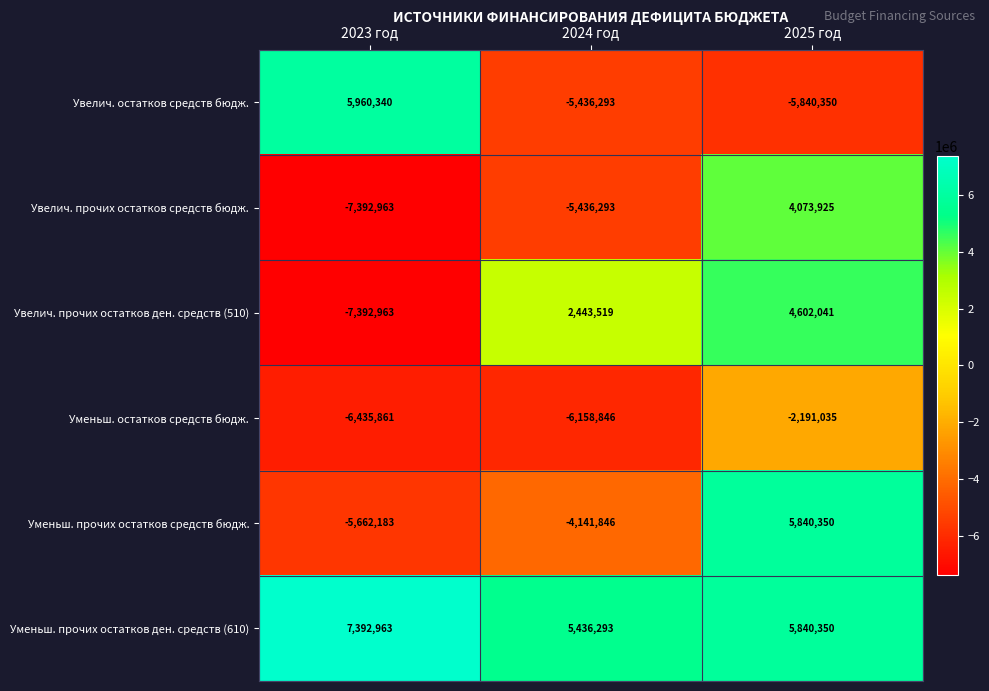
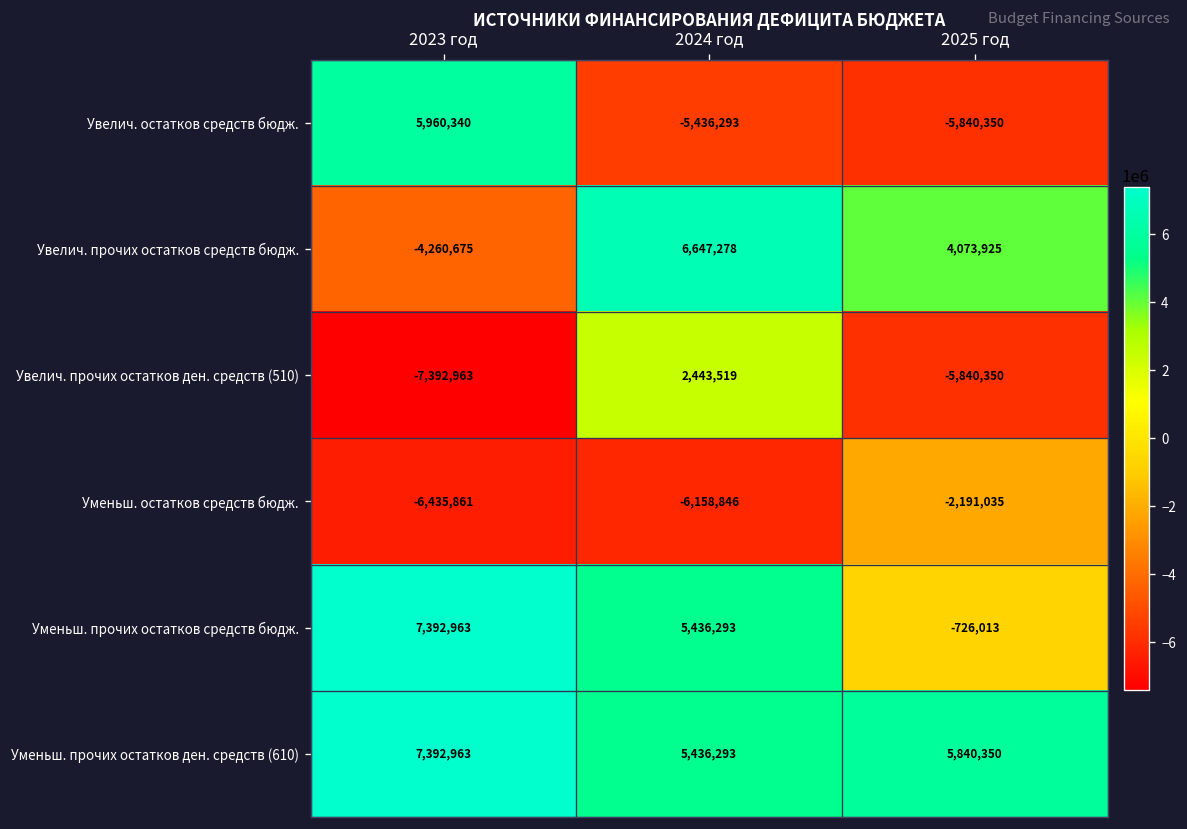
  {
    "Увелич. остатков средств бюдж.": {
      "2023 год": "5,960,340",
      "2024 год": "-5,436,293",
      "2025 год": "-5,840,350"
    },
    "Увелич. прочих остатков средств бюдж.": {
-     "2023 год": "-7,392,963",
-     "2024 год": "-5,436,293",
+     "2023 год": "-4,260,675",
+     "2024 год": "6,647,278",
      "2025 год": "4,073,925"
    },
    "Увелич. прочих остатков ден. средств (510)": {
      "2023 год": "-7,392,963",
      "2024 год": "2,443,519",
-     "2025 год": "4,602,041"
+     "2025 год": "-5,840,350"
    },
    "Уменьш. остатков средств бюдж.": {
      "2023 год": "-6,435,861",
      "2024 год": "-6,158,846",
      "2025 год": "-2,191,035"
    },
    "Уменьш. прочих остатков средств бюдж.": {
-     "2023 год": "-5,662,183",
-     "2024 год": "-4,141,846",
-     "2025 год": "5,840,350"
+     "2023 год": "7,392,963",
+     "2024 год": "5,436,293",
+     "2025 год": "-726,013"
    },
    "Уменьш. прочих остатков ден. средств (610)": {
      "2023 год": "7,392,963",
      "2024 год": "5,436,293",
      "2025 год": "5,840,350"
    }
  }
